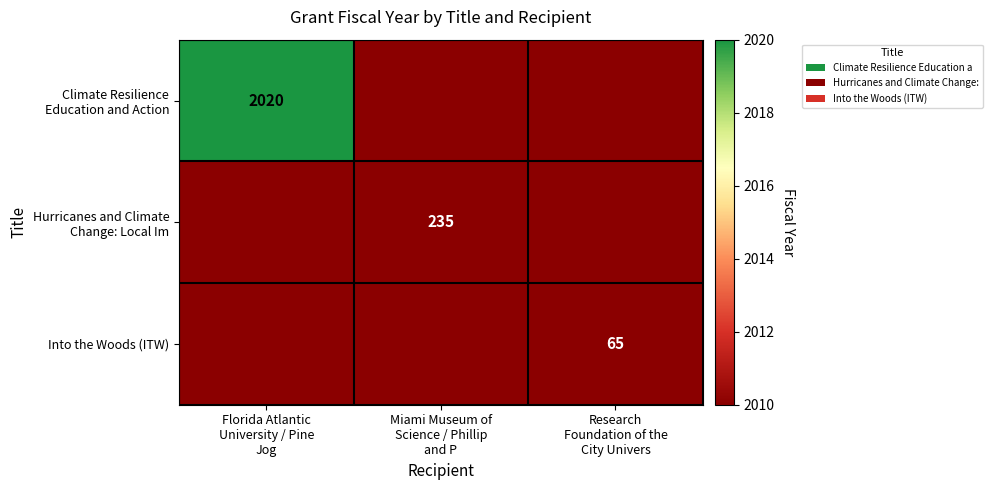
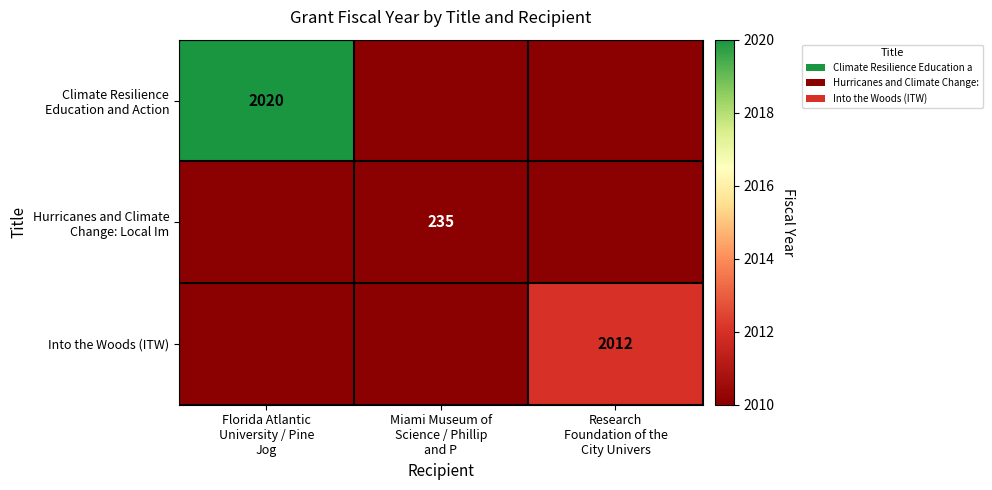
  {
    "Climate Resilience Education and Action": {
      "Florida Atlantic University / Pine Jog": 2020
    },
    "Hurricanes and Climate Change: Local Im": {
      "Miami Museum of Science / Phillip and P": 235
    },
    "Into the Woods (ITW)": {
-     "Research Foundation of the City Univers": 65
+     "Research Foundation of the City Univers": 2012
    }
  }
